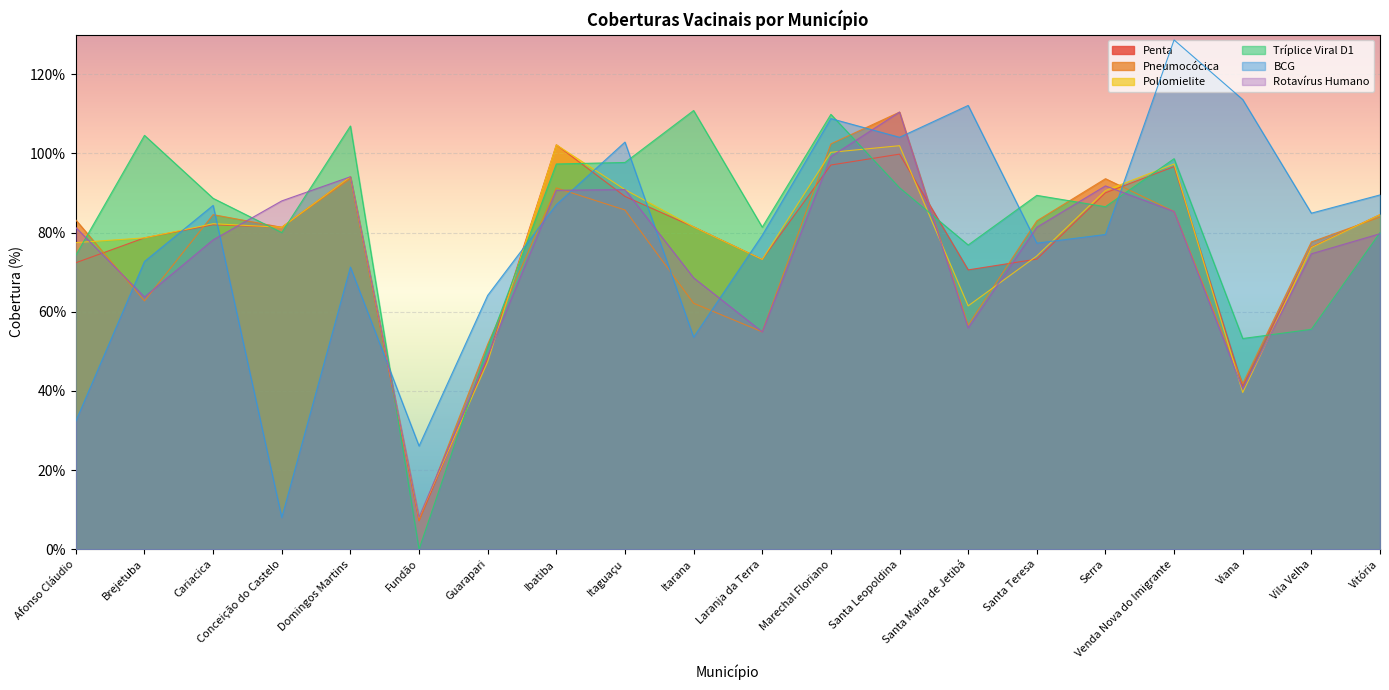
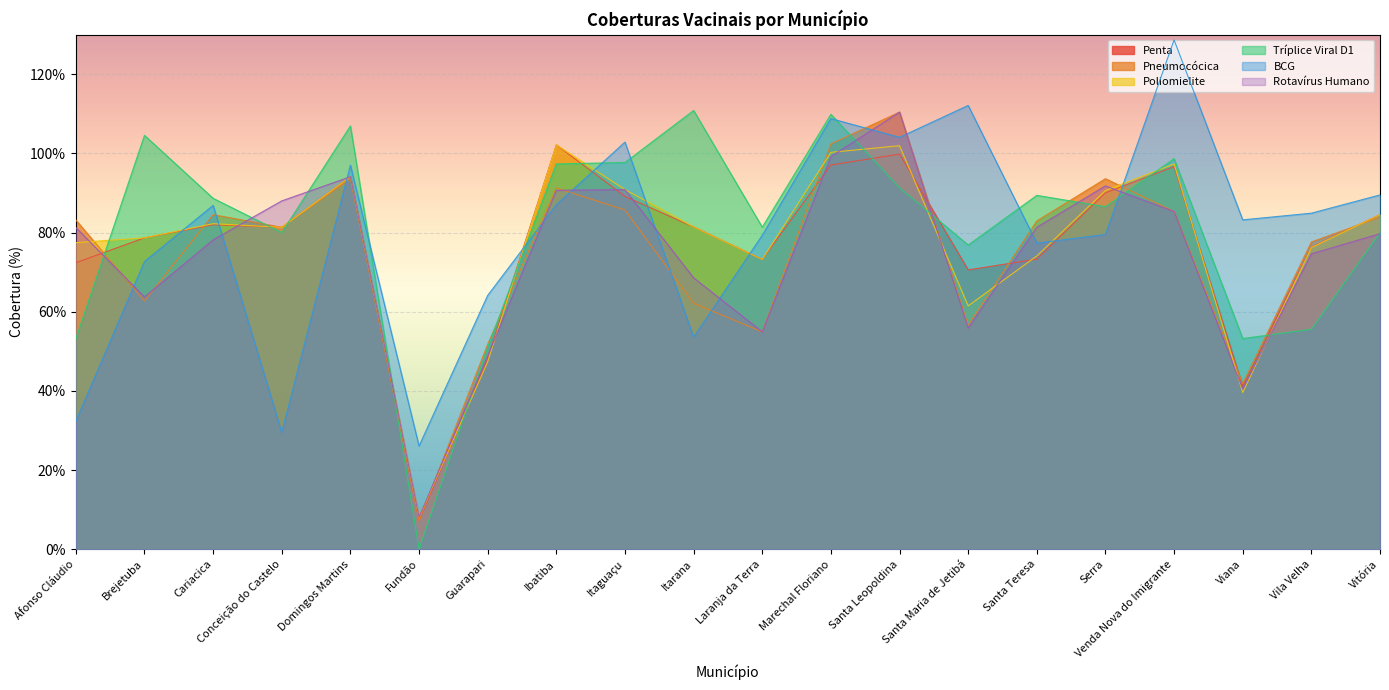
  {
    "Poliomielite": {
      "Afonso Cláudio": "77%",
      "Guarapari": "47%",
      "Marechal Floriano": "100%",
      "Santa Leopoldina": "102%",
      "Santa Maria de Jetibá": "61%",
      "Santa Teresa": "74%",
      "Venda Nova do Imigrante": "97%",
      "Viana": "40%"
    },
    "Tríplice Viral D1": {
-     "Afonso Cláudio": "74%",
+     "Afonso Cláudio": "53%",
      "Brejetuba": "105%",
      "Cariacica": "89%",
      "Conceição do Castelo": "80%",
      "Domingos Martins": "107%",
      "Fundão": "0%",
      "Guarapari": "51%",
      "Ibatiba": "97%",
      "Itaguaçu": "98%",
      "Itarana": "111%",
      "Laranja da Terra": "81%",
      "Marechal Floriano": "110%",
      "Santa Leopoldina": "91%",
      "Santa Maria de Jetibá": "77%",
      "Santa Teresa": "89%",
      "Serra": "87%",
      "Venda Nova do Imigrante": "99%",
      "Viana": "53%",
      "Vila Velha": "56%"
    },
    "BCG": {
      "Afonso Cláudio": "32%",
      "Brejetuba": "73%",
      "Cariacica": "87%",
-     "Conceição do Castelo": "8%",
-     "Domingos Martins": "71%",
+     "Conceição do Castelo": "30%",
+     "Domingos Martins": "97%",
      "Fundão": "26%",
      "Guarapari": "64%",
      "Ibatiba": "87%",
      "Itaguaçu": "103%",
      "Itarana": "54%",
      "Laranja da Terra": "79%",
      "Marechal Floriano": "109%",
      "Santa Leopoldina": "104%",
      "Santa Maria de Jetibá": "112%",
      "Santa Teresa": "77%",
      "Serra": "80%",
      "Venda Nova do Imigrante": "129%",
-     "Viana": "114%",
+     "Viana": "83%",
      "Vila Velha": "85%",
      "Vitória": "90%"
    },
    "Rotavírus Humano": {
      "Afonso Cláudio": "81%",
      "Brejetuba": "64%",
      "Cariacica": "78%",
      "Conceição do Castelo": "88%",
      "Guarapari": "49%",
      "Itarana": "69%",
      "Marechal Floriano": "99%",
      "Santa Maria de Jetibá": "56%",
      "Santa Teresa": "81%",
      "Serra": "92%",
      "Viana": "40%",
      "Vila Velha": "75%"
    }
  }
